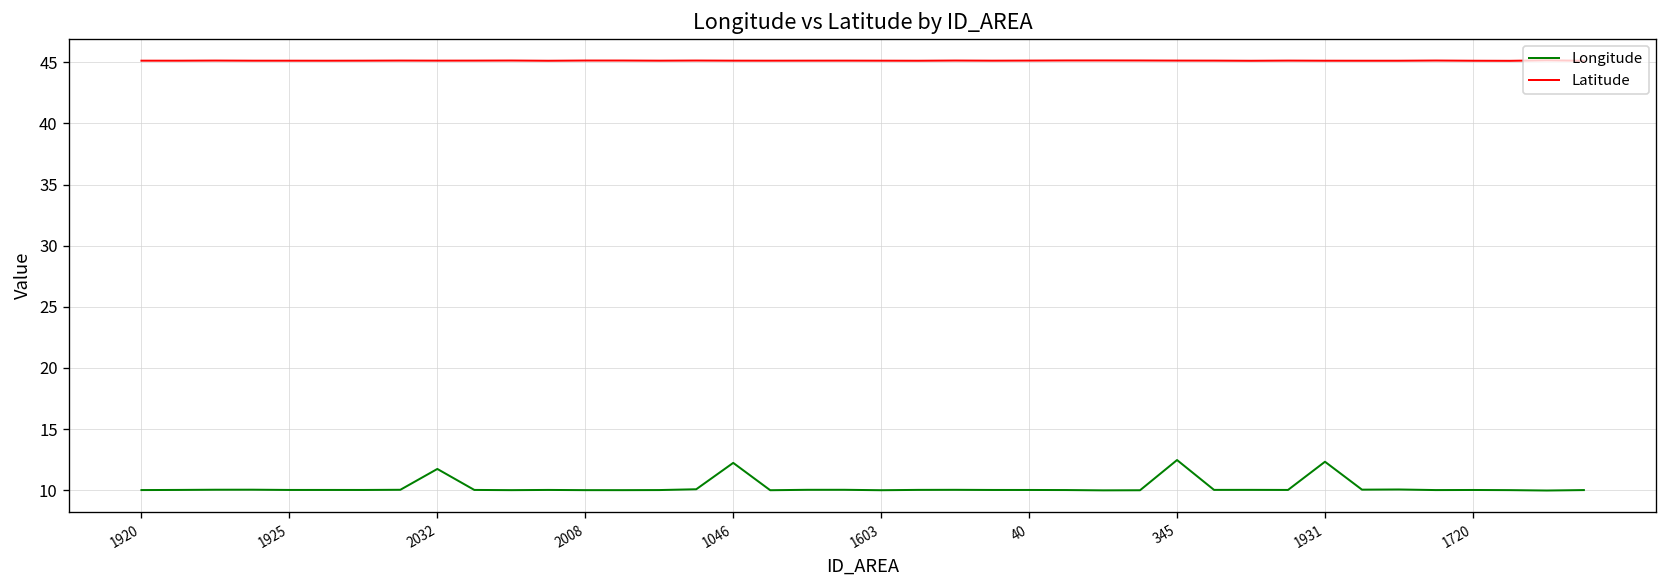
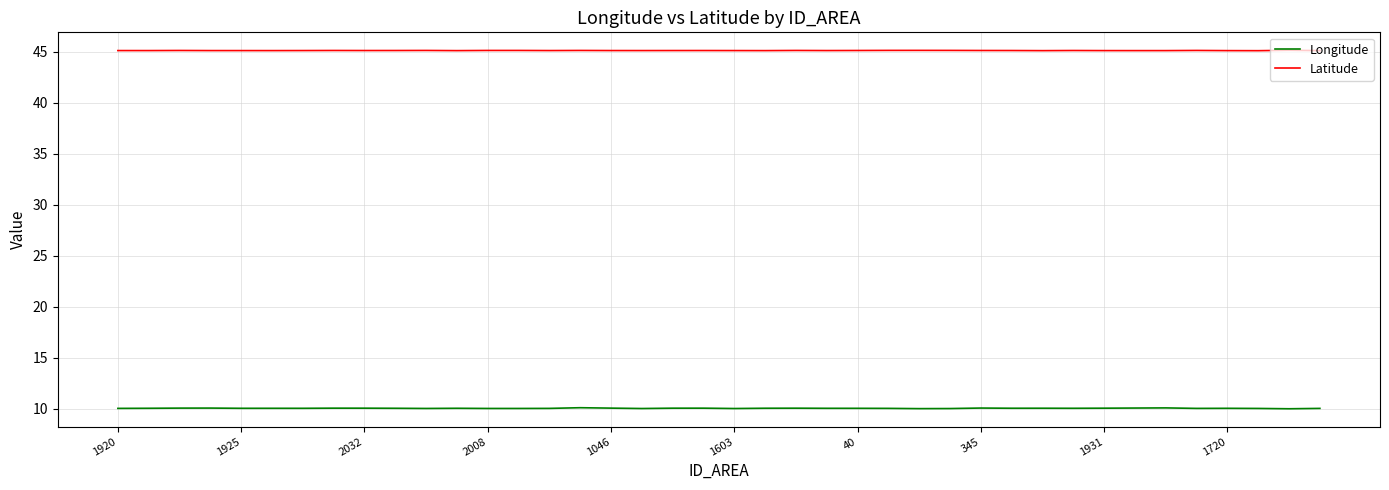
  {
    "Longitude": {
      "1920": 10.0,
      "1925": 10.0,
-     "2032": 11.7,
+     "2032": 10.0,
      "2008": 10.0,
-     "1046": 12.2,
+     "1046": 10.0,
      "1603": 10.0,
      "40": 10.0,
-     "345": 12.5,
-     "1931": 12.3,
+     "345": 10.0,
+     "1931": 10.0,
      "1720": 10.0
    },
    "Latitude": {
      "1920": 45.1,
      "1925": 45.1,
      "2032": 45.1,
      "2008": 45.1,
      "1046": 45.1,
      "1603": 45.1,
      "40": 45.1,
      "345": 45.1,
      "1931": 45.1,
      "1720": 45.1
    }
  }
